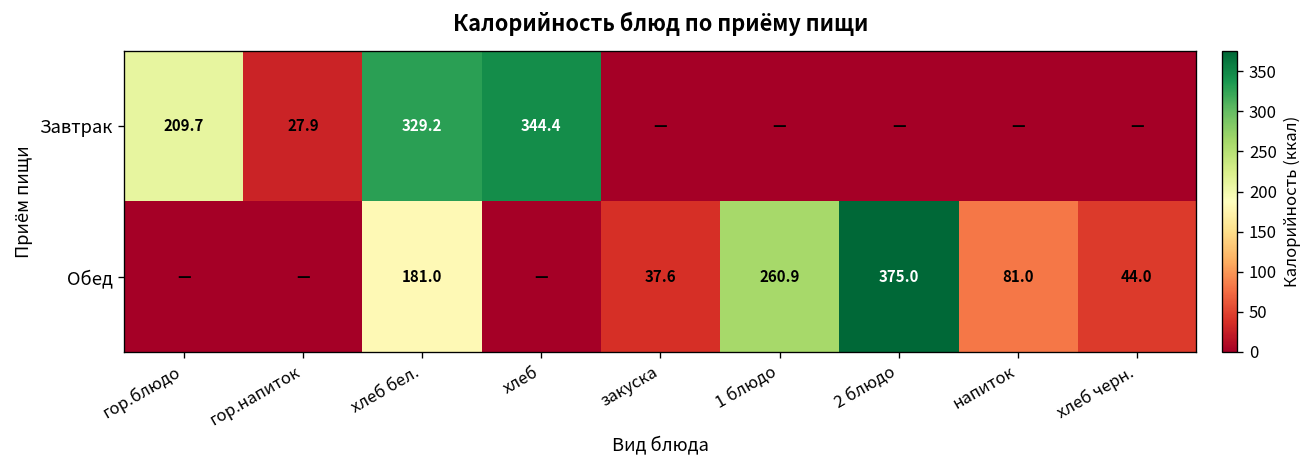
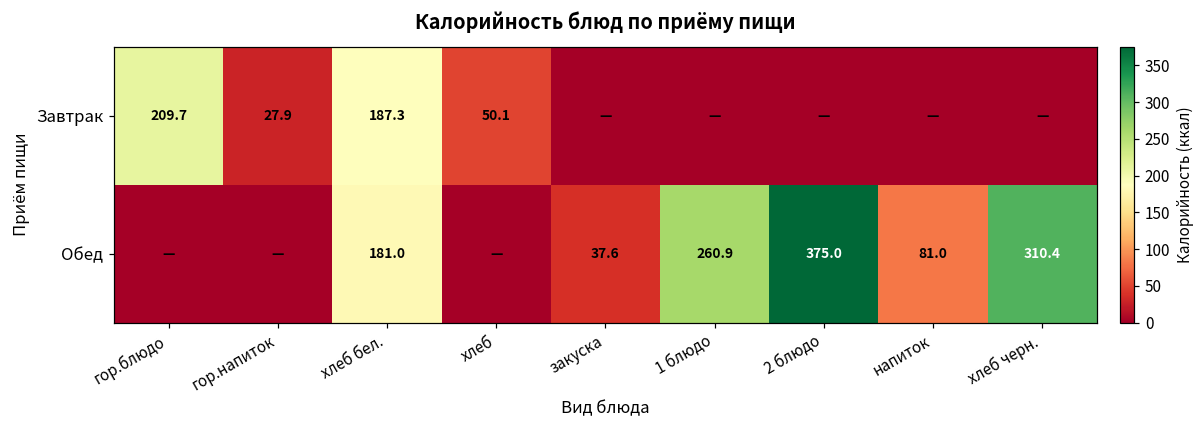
  {
    "Завтрак": {
      "гор.блюдо": 209.7,
      "гор.напиток": 27.9,
-     "хлеб бел.": 329.2,
-     "хлеб": 344.4
+     "хлеб бел.": 187.3,
+     "хлеб": 50.1
    },
    "Обед": {
      "хлеб бел.": 181.0,
      "закуска": 37.6,
      "1 блюдо": 260.9,
      "2 блюдо": 375.0,
      "напиток": 81.0,
-     "хлеб черн.": 44.0
+     "хлеб черн.": 310.4
    }
  }
